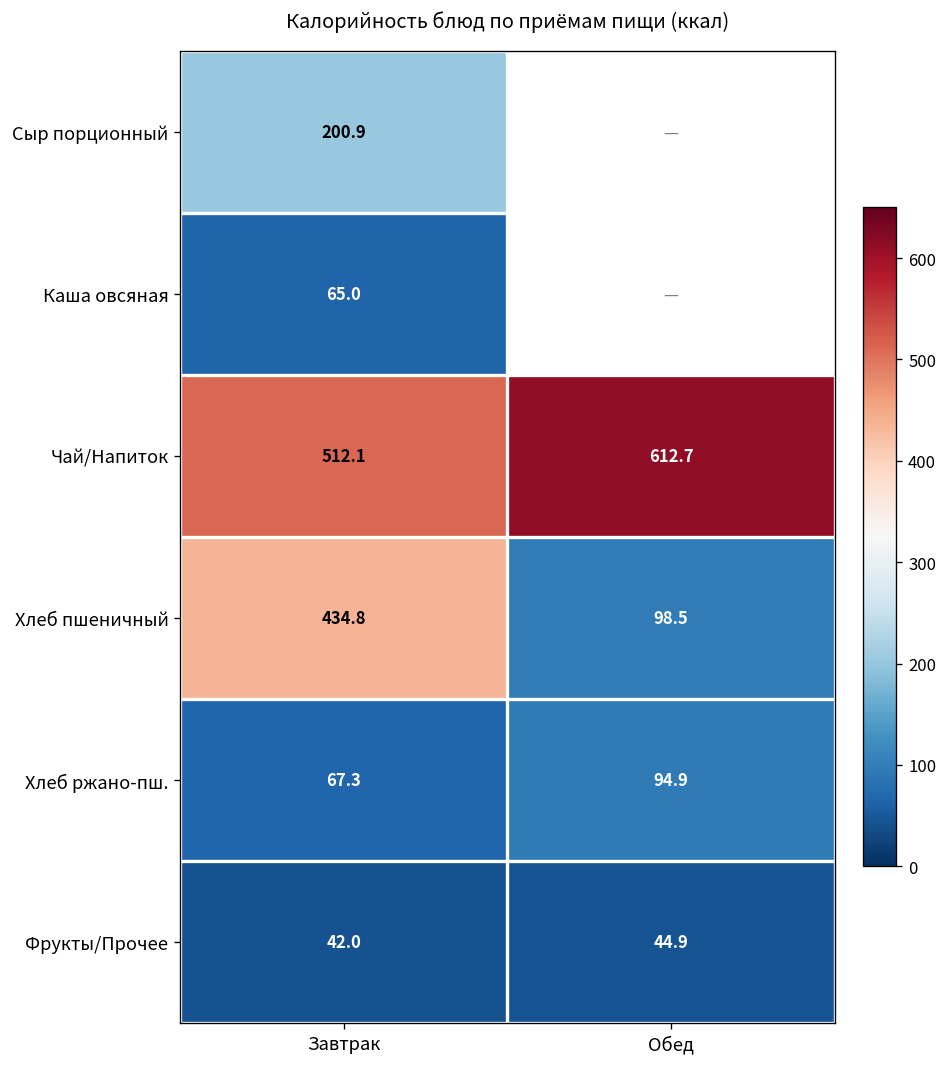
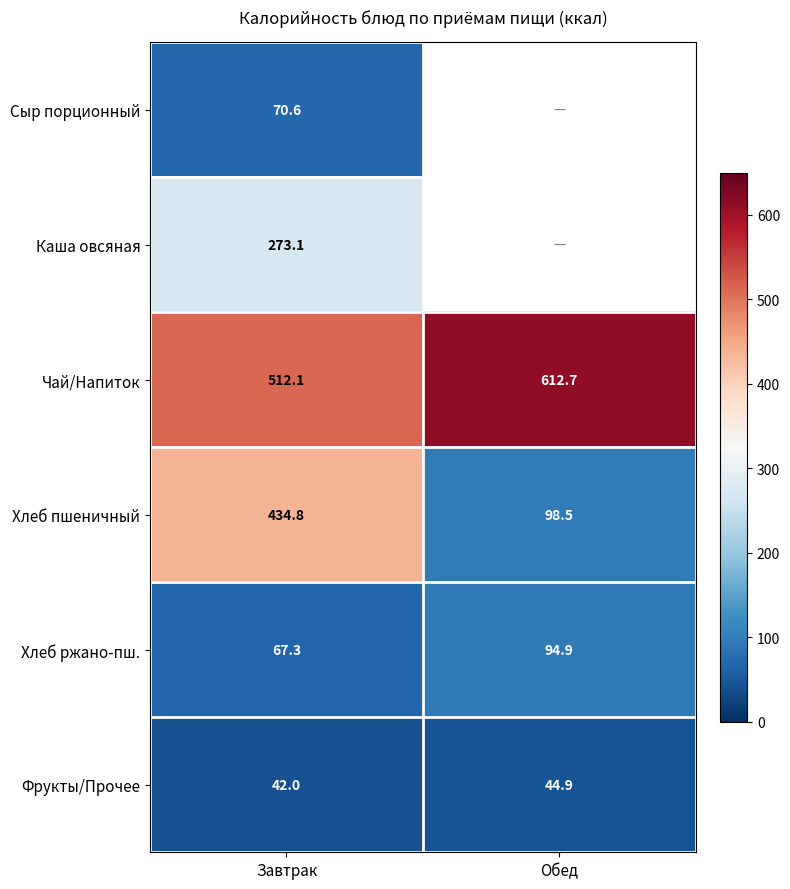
  {
    "Сыр порционный": {
-     "Завтрак": 200.9
+     "Завтрак": 70.6
    },
    "Каша овсяная": {
-     "Завтрак": 65.0
+     "Завтрак": 273.1
    },
    "Чай/Напиток": {
      "Завтрак": 512.1,
      "Обед": 612.7
    },
    "Хлеб пшеничный": {
      "Завтрак": 434.8,
      "Обед": 98.5
    },
    "Хлеб ржано-пш.": {
      "Завтрак": 67.3,
      "Обед": 94.9
    },
    "Фрукты/Прочее": {
      "Завтрак": 42.0,
      "Обед": 44.9
    }
  }
